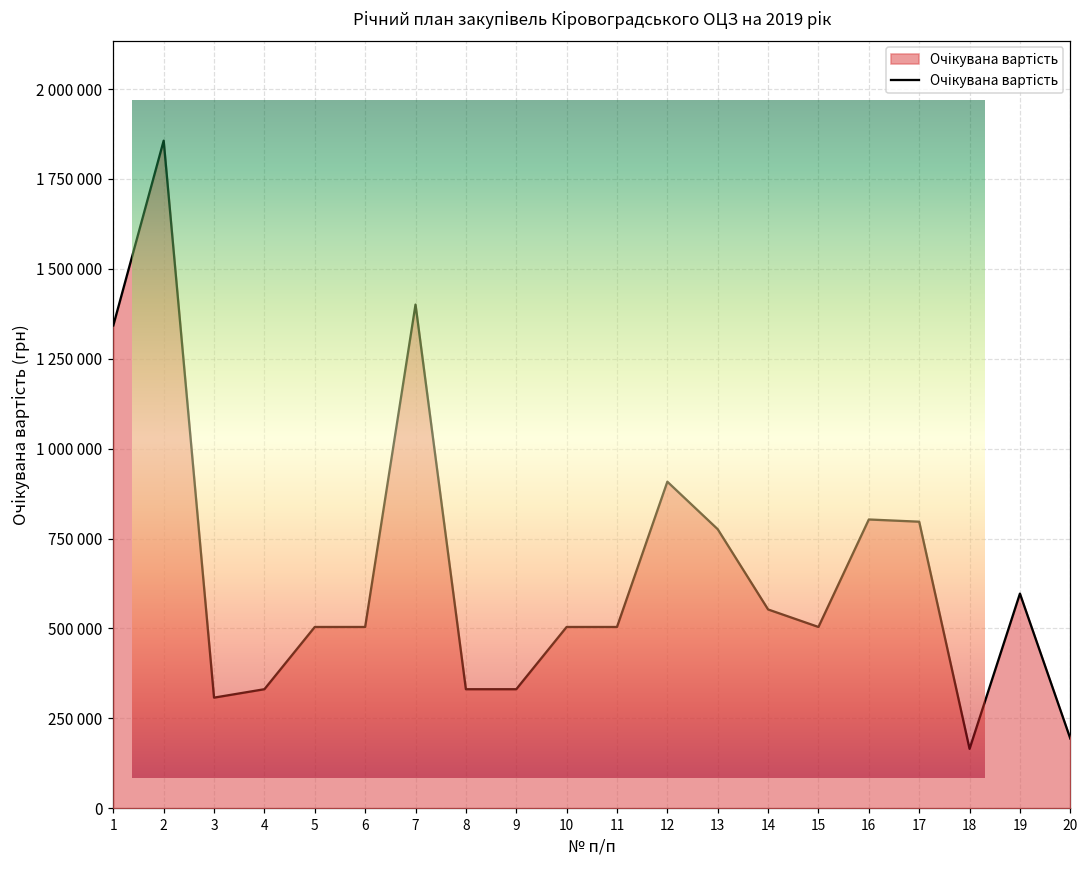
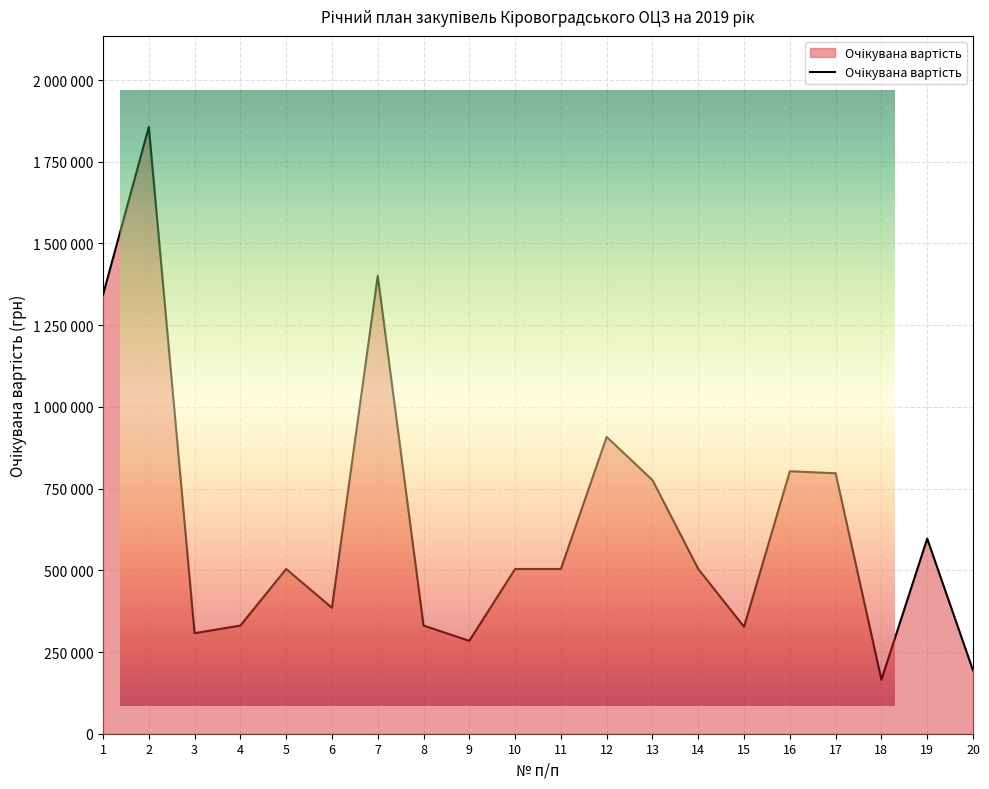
  {
    "Річний план закупівель Кіровоградського ОЦЗ на 2019 рік": {
      "1": 1340000,
      "2": 1860000,
      "3": 310000,
      "4": 330000,
      "5": 500000,
-     "6": 500000,
+     "6": 390000,
      "7": 1400000,
      "8": 330000,
-     "9": 330000,
+     "9": 280000,
      "10": 500000,
      "11": 500000,
      "12": 910000,
      "13": 780000,
-     "14": 550000,
-     "15": 500000,
+     "14": 500000,
+     "15": 330000,
      "16": 800000,
      "17": 800000,
      "18": 170000,
      "19": 600000,
      "20": 190000
    }
  }
